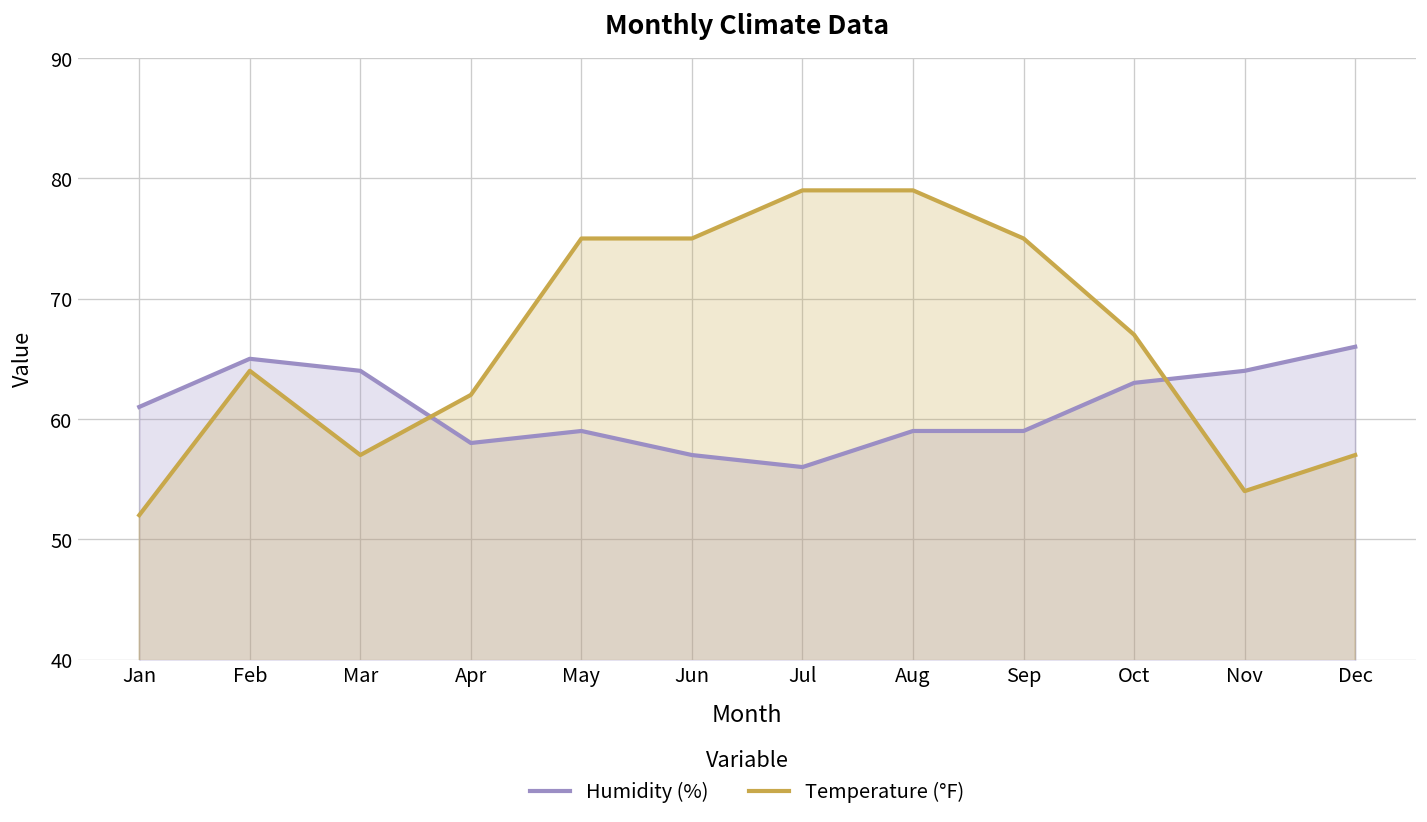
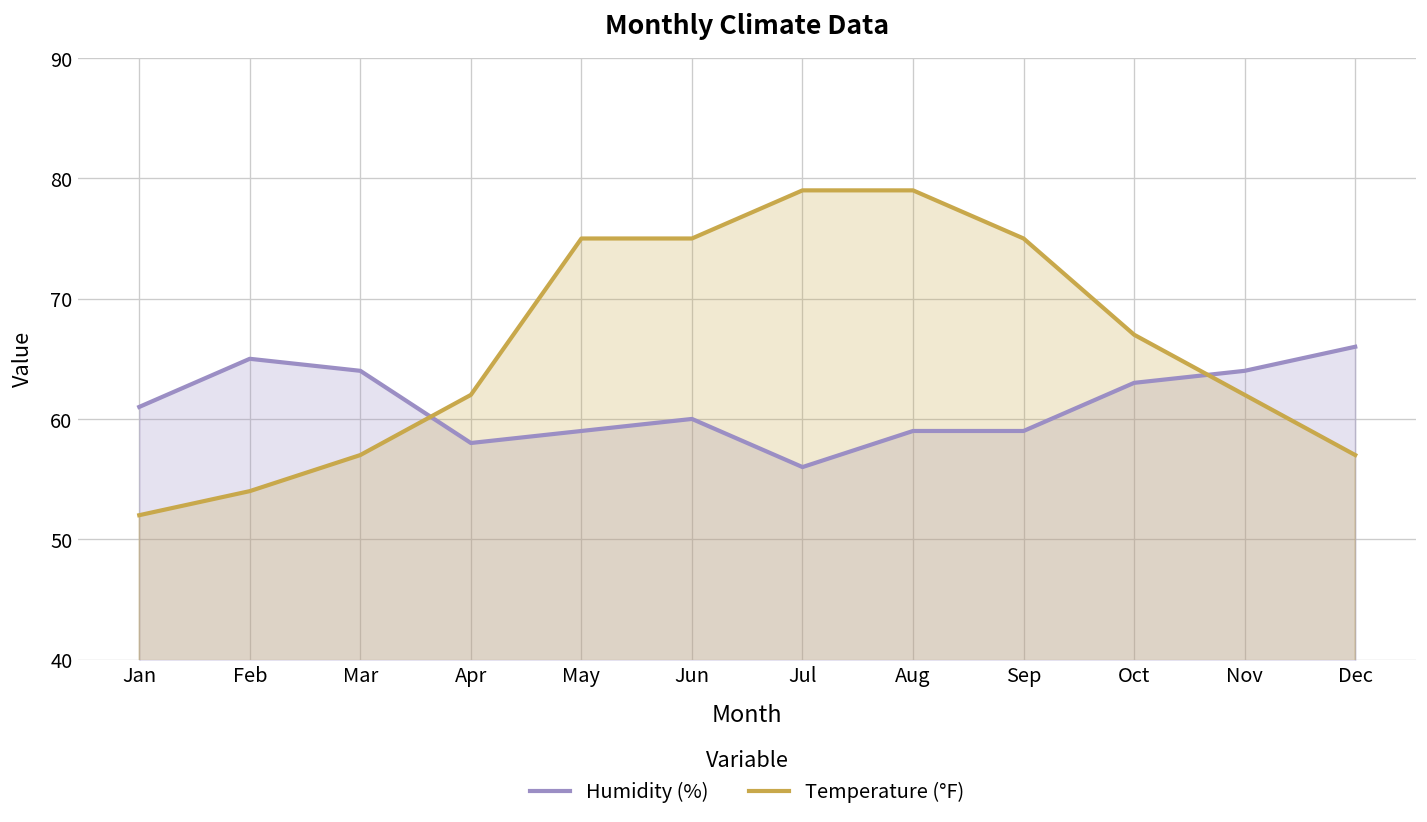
  {
    "Humidity (%)": {
      "Jan": 61,
      "Feb": 65,
      "Mar": 64,
      "Apr": 58,
      "May": 59,
-     "Jun": 57,
+     "Jun": 60,
      "Jul": 56,
      "Aug": 59,
      "Sep": 59,
      "Oct": 63,
      "Nov": 64,
      "Dec": 66
    },
    "Temperature (°F)": {
      "Jan": 52,
-     "Feb": 64,
+     "Feb": 54,
      "Mar": 57,
      "Apr": 62,
      "May": 75,
      "Jun": 75,
      "Jul": 79,
      "Aug": 79,
      "Sep": 75,
      "Oct": 67,
-     "Nov": 54,
+     "Nov": 62,
      "Dec": 57
    }
  }
